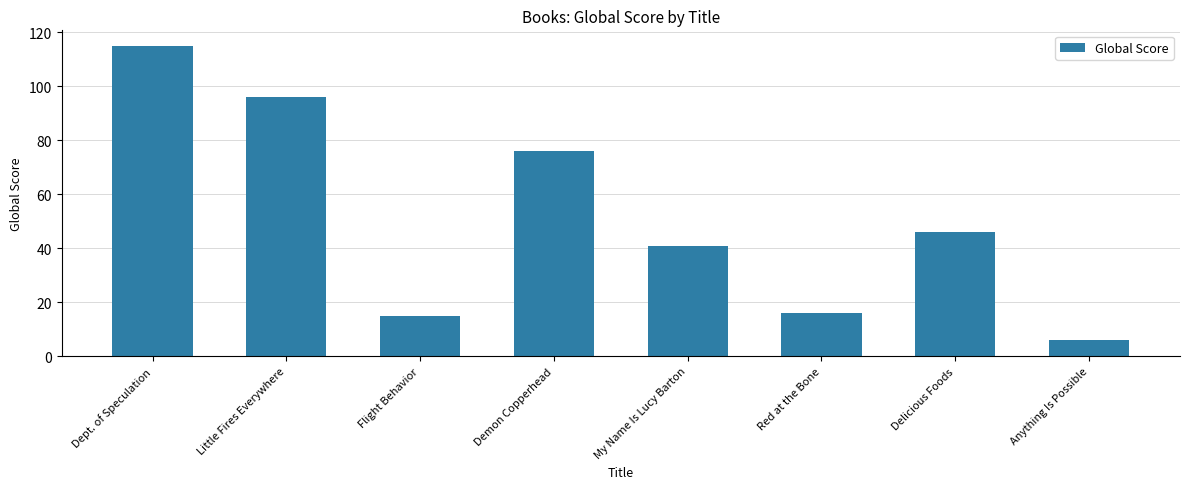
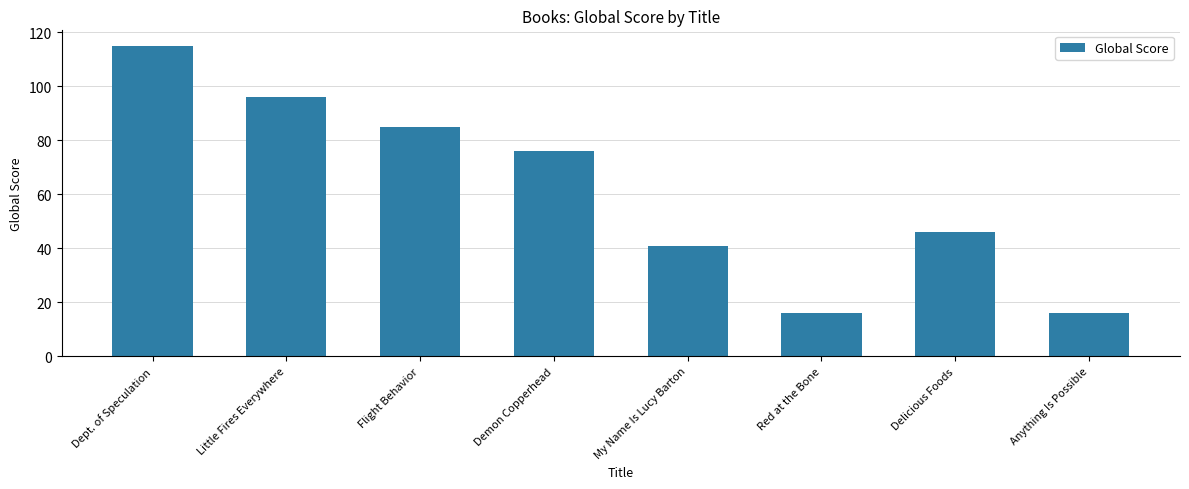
  {
    "Dept. of Speculation": 115,
    "Little Fires Everywhere": 96,
-   "Flight Behavior": 15,
+   "Flight Behavior": 85,
    "Demon Copperhead": 76,
    "My Name Is Lucy Barton": 41,
    "Red at the Bone": 16,
    "Delicious Foods": 46,
-   "Anything Is Possible": 6
+   "Anything Is Possible": 16
  }
